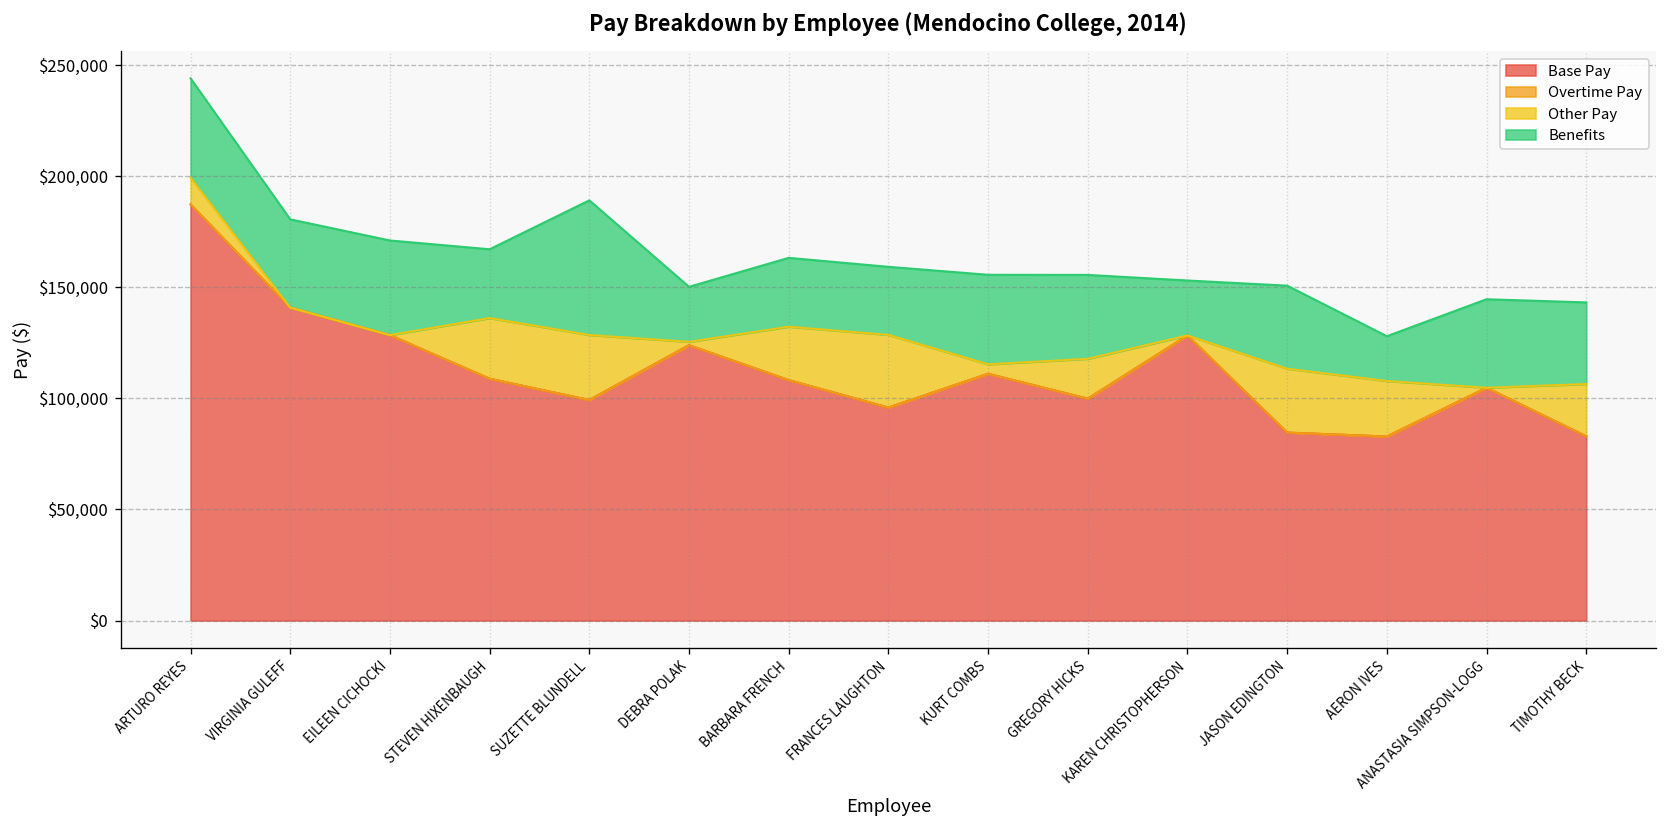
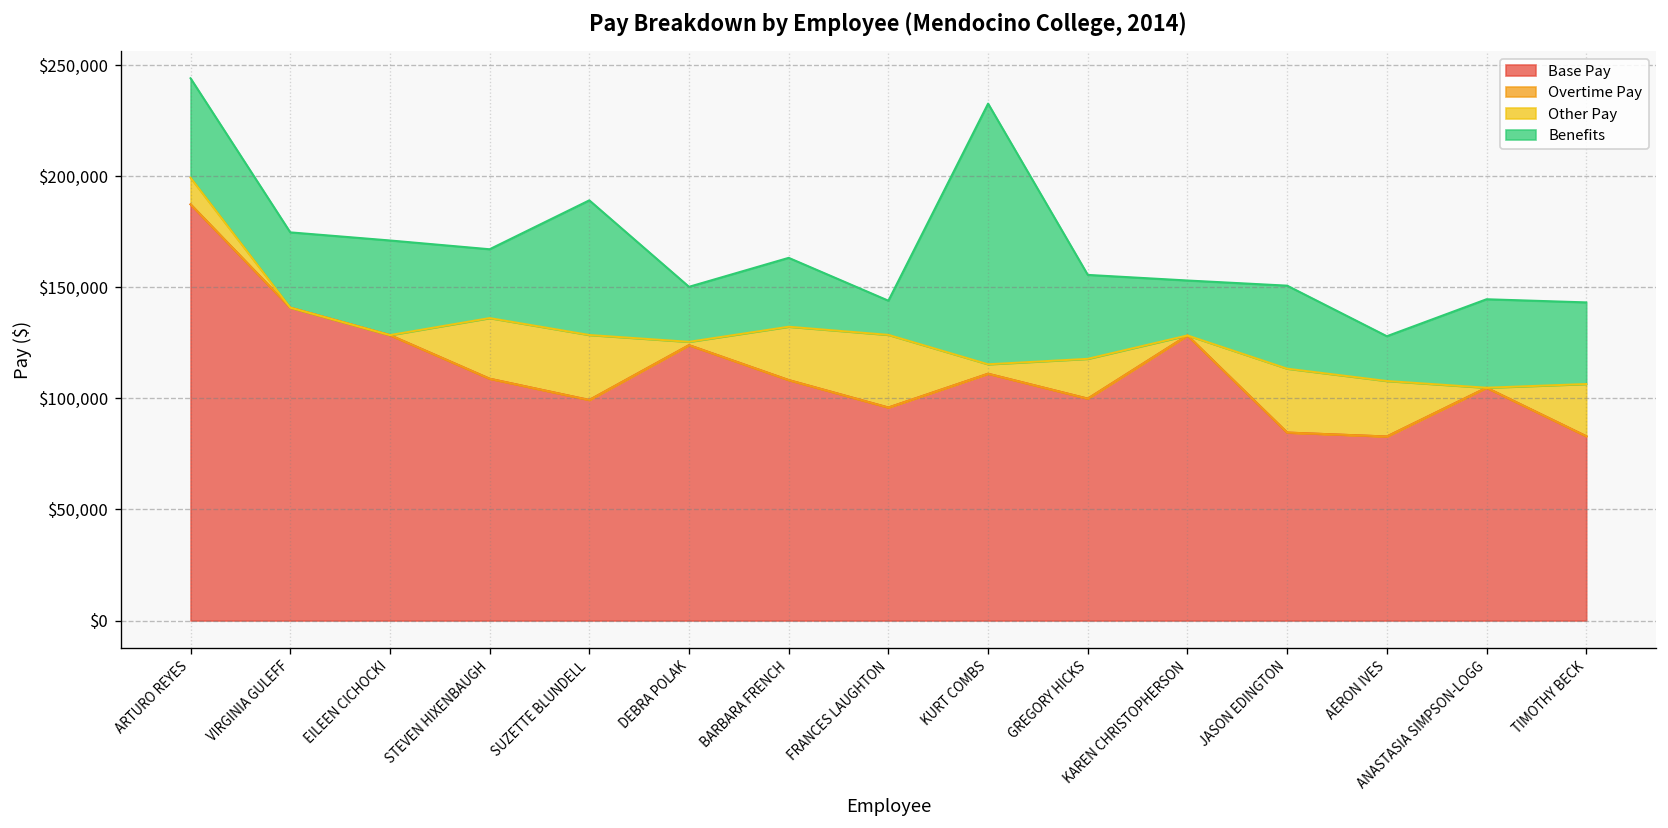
  {
    "Benefits": {
      "ARTURO REYES": "$45,000",
-     "VIRGINIA GULEFF": "$40,000",
+     "VIRGINIA GULEFF": "$34,000",
      "EILEEN CICHOCKI": "$43,000",
      "STEVEN HIXENBAUGH": "$31,000",
      "SUZETTE BLUNDELL": "$61,000",
      "DEBRA POLAK": "$25,000",
      "BARBARA FRENCH": "$31,000",
-     "FRANCES LAUGHTON": "$31,000",
-     "KURT COMBS": "$40,000",
+     "FRANCES LAUGHTON": "$15,000",
+     "KURT COMBS": "$117,000",
      "GREGORY HICKS": "$38,000",
      "KAREN CHRISTOPHERSON": "$25,000",
      "JASON EDINGTON": "$37,000",
      "AERON IVES": "$20,000",
      "ANASTASIA SIMPSON-LOGG": "$40,000",
      "TIMOTHY BECK": "$37,000"
    }
  }
